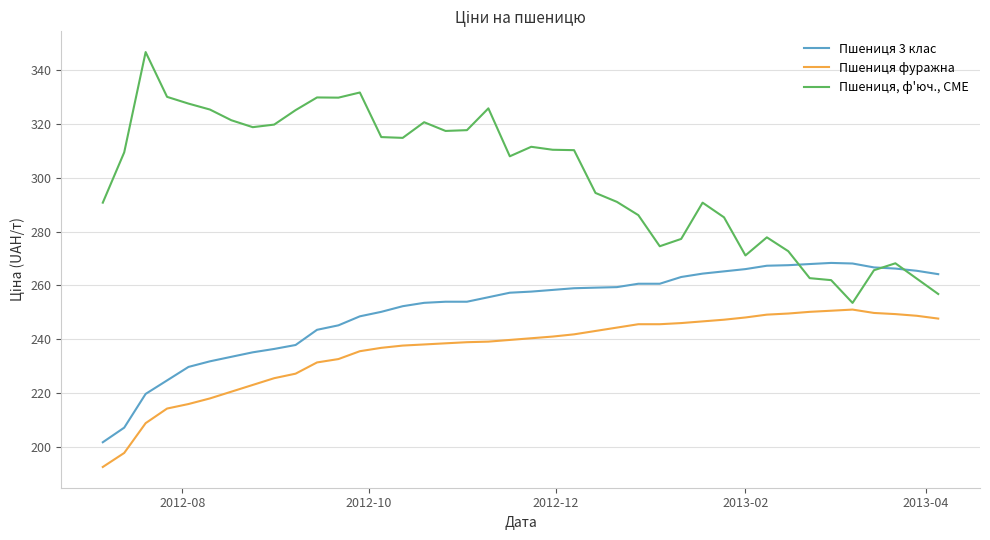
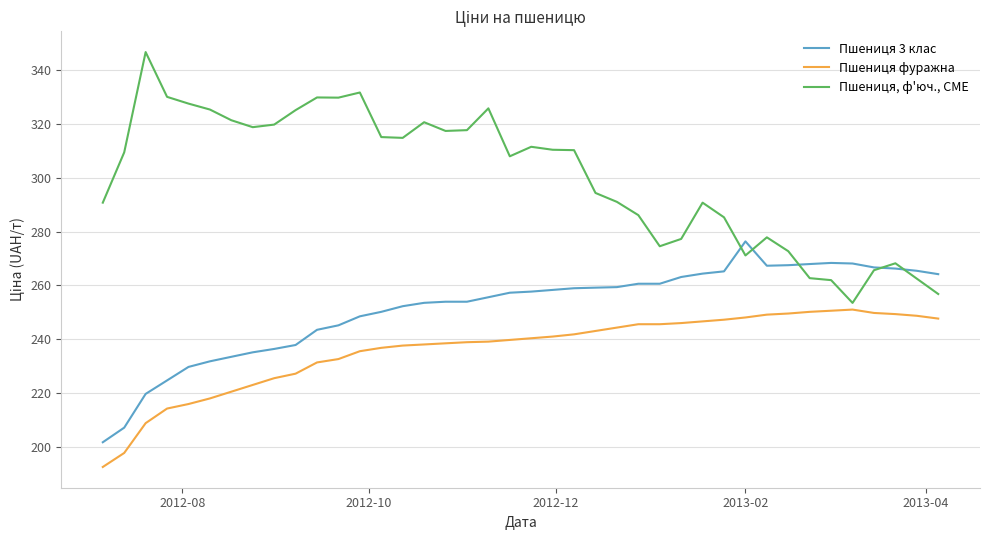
  {
    "Пшениця 3 клас": {
-     "2013-02": 266
+     "2013-02": 276
    },
    "Пшениця фуражна": {
      "2013-02": 248
    },
    "Пшениця, ф'юч., CME": {
      "2013-02": 271
    }
  }
